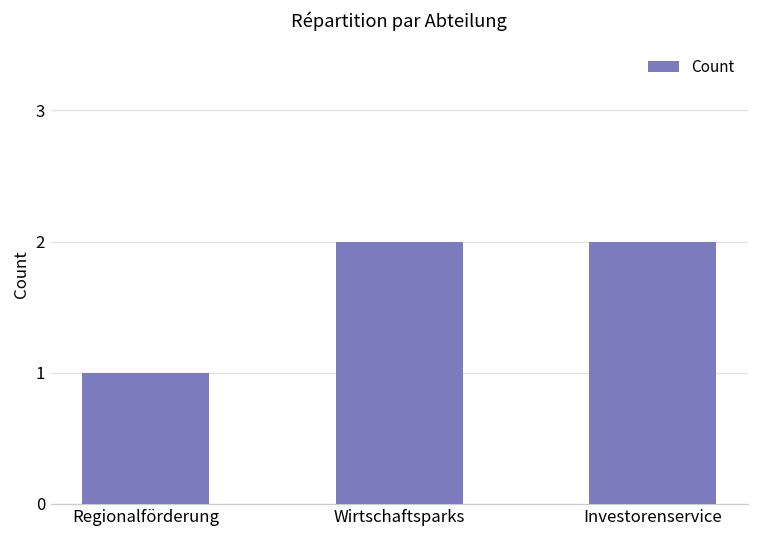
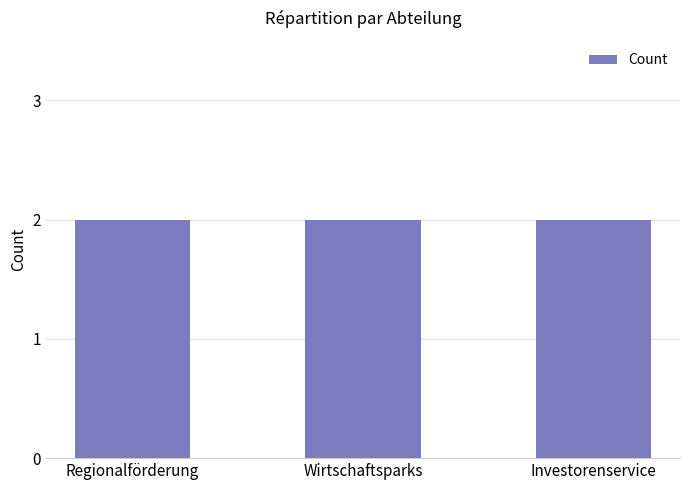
  {
-   "Regionalförderung": 1,
+   "Regionalförderung": 2,
    "Wirtschaftsparks": 2,
    "Investorenservice": 2
  }
